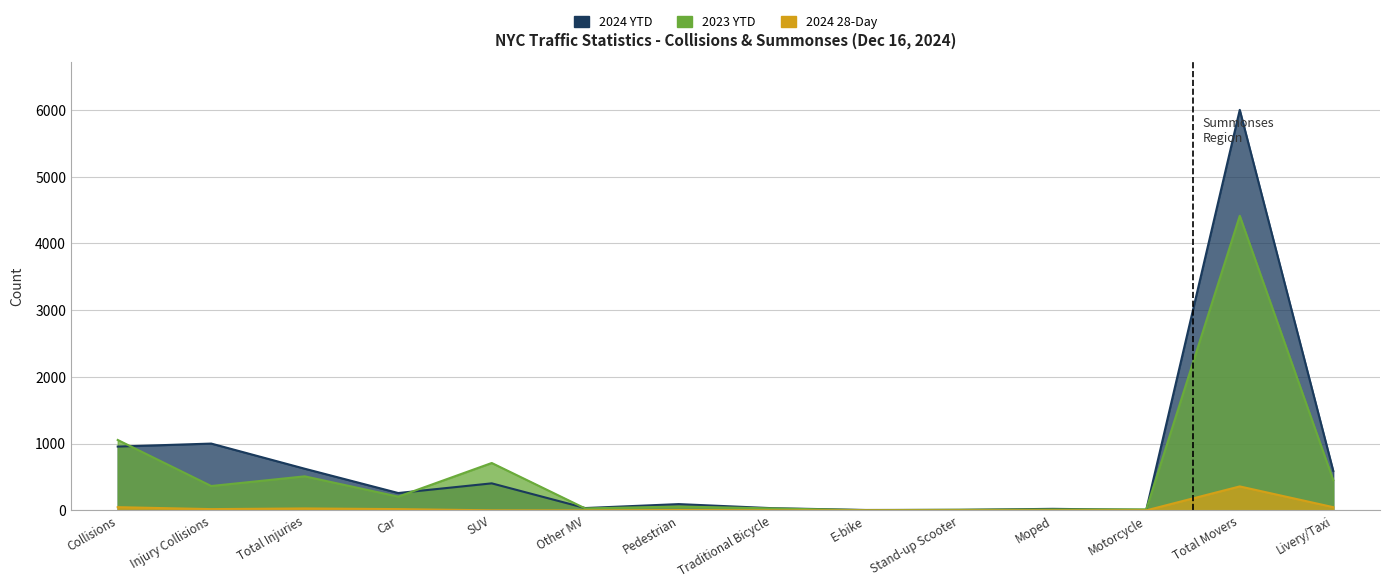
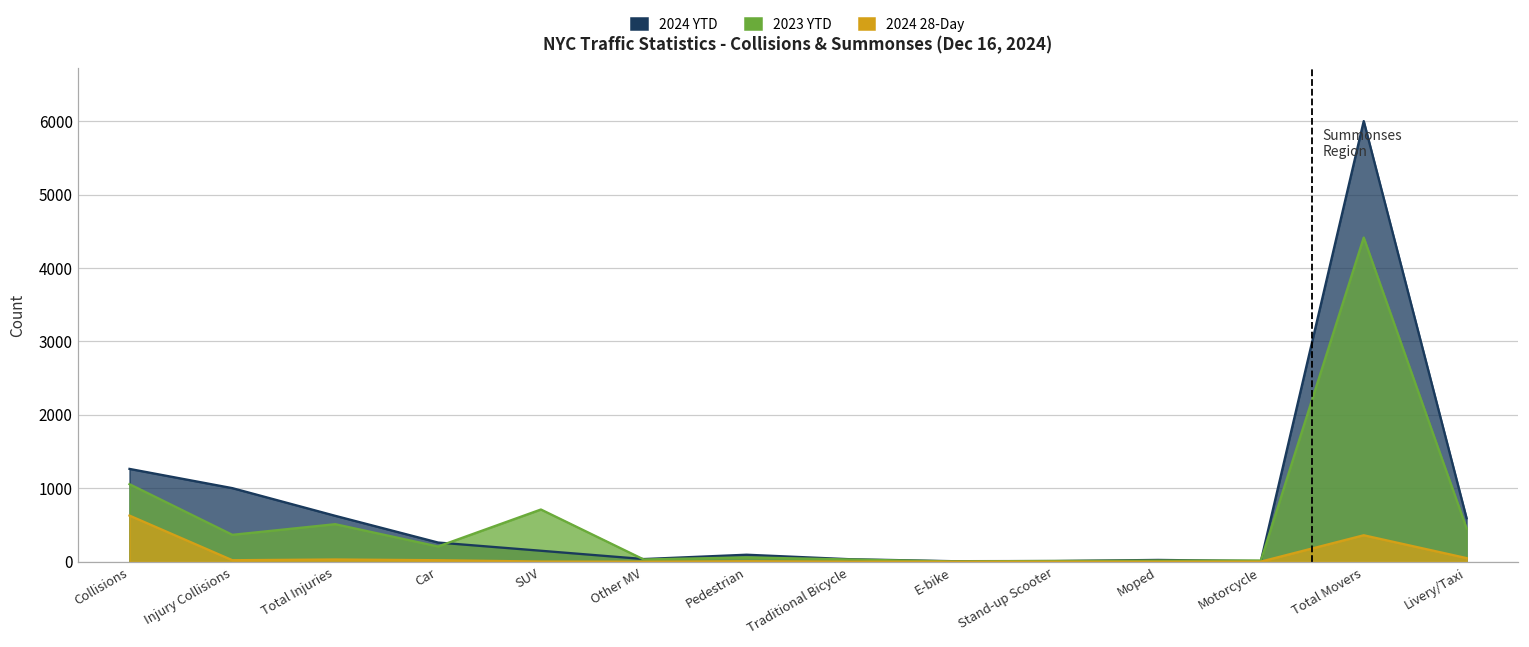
  {
    "2024 YTD": {
-     "Collisions": 1000,
+     "Collisions": 1300,
      "Injury Collisions": 1000,
      "Total Injuries": 600,
      "Car": 300,
-     "SUV": 400,
+     "SUV": 100,
      "Total Movers": 6000,
      "Livery/Taxi": 600
    },
    "2023 YTD": {
      "Collisions": 1100,
      "Injury Collisions": 400,
      "Total Injuries": 500,
      "Car": 200,
      "SUV": 700,
      "Total Movers": 4400,
      "Livery/Taxi": 500
    },
    "2024 28-Day": {
-     "Collisions": 0,
+     "Collisions": 600,
      "Injury Collisions": 0,
      "Total Injuries": 0,
      "Car": 0,
      "SUV": 0,
      "Pedestrian": 0,
      "Total Movers": 400,
      "Livery/Taxi": 0
    }
  }
